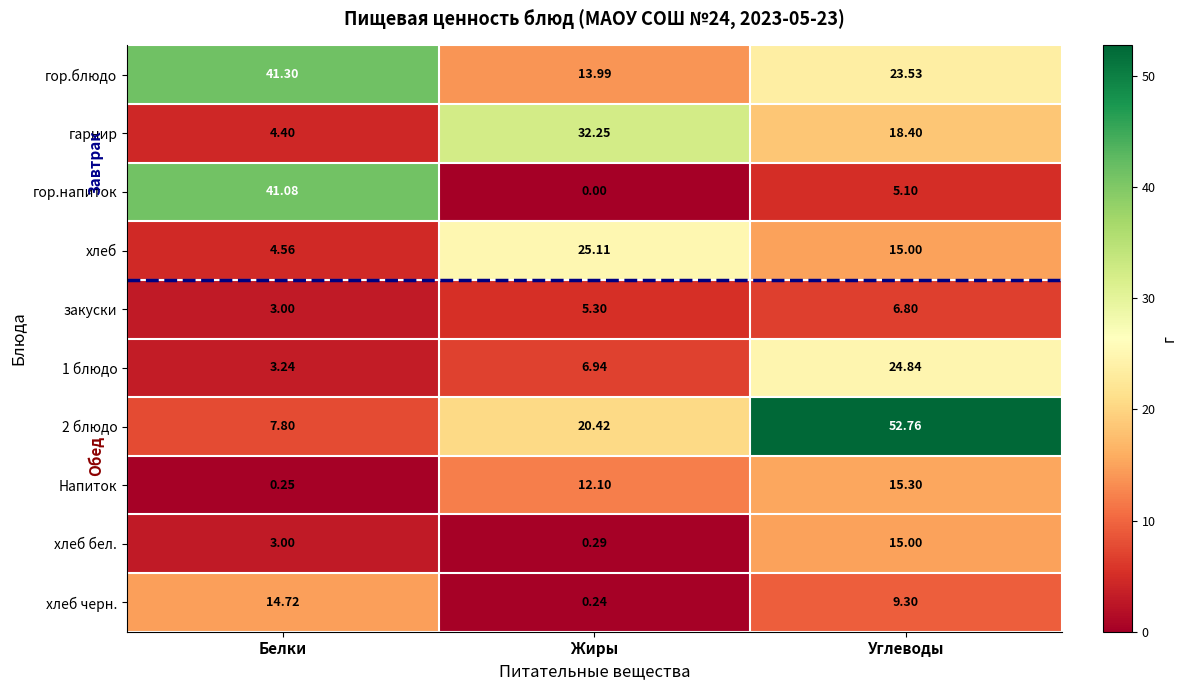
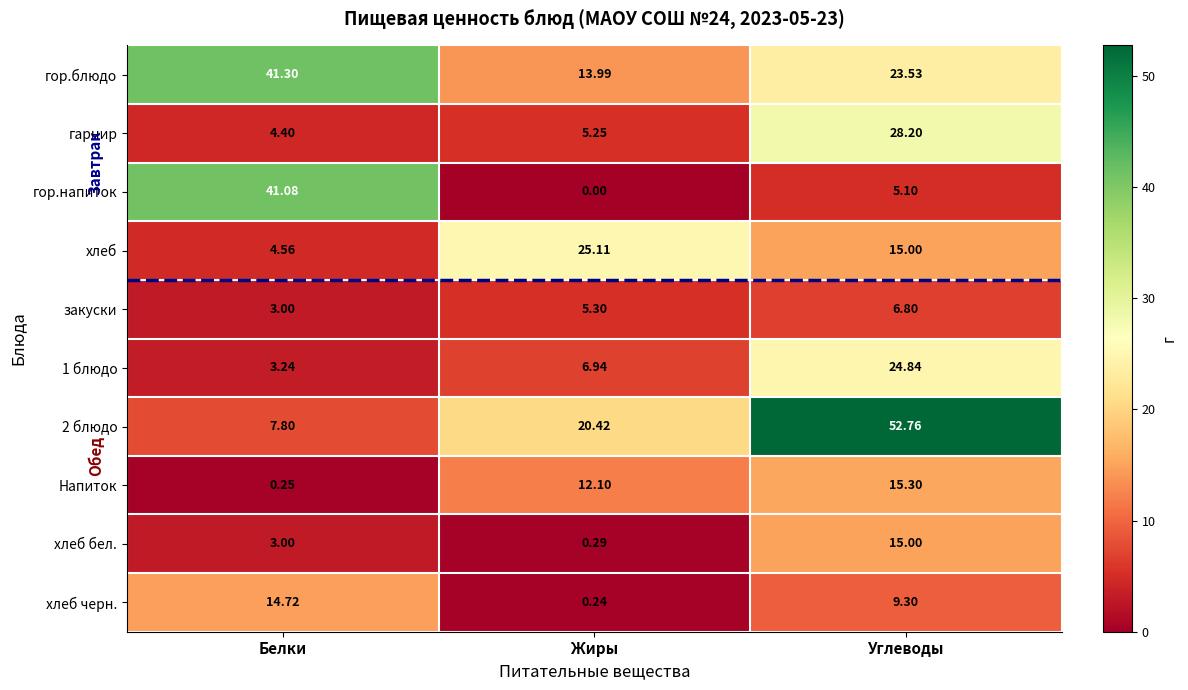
  {
    "гор.блюдо": {
      "Белки": 41.30,
      "Жиры": 13.99,
      "Углеводы": 23.53
    },
    "гарнир": {
      "Белки": 4.40,
-     "Жиры": 32.25,
-     "Углеводы": 18.40
+     "Жиры": 5.25,
+     "Углеводы": 28.20
    },
    "гор.напиток": {
      "Белки": 41.08,
      "Жиры": 0.00,
      "Углеводы": 5.10
    },
    "хлеб": {
      "Белки": 4.56,
      "Жиры": 25.11,
      "Углеводы": 15.00
    },
    "закуски": {
      "Белки": 3.00,
      "Жиры": 5.30,
      "Углеводы": 6.80
    },
    "1 блюдо": {
      "Белки": 3.24,
      "Жиры": 6.94,
      "Углеводы": 24.84
    },
    "2 блюдо": {
      "Белки": 7.80,
      "Жиры": 20.42,
      "Углеводы": 52.76
    },
    "Напиток": {
      "Белки": 0.25,
      "Жиры": 12.10,
      "Углеводы": 15.30
    },
    "хлеб бел.": {
      "Белки": 3.00,
      "Жиры": 0.29,
      "Углеводы": 15.00
    },
    "хлеб черн.": {
      "Белки": 14.72,
      "Жиры": 0.24,
      "Углеводы": 9.30
    }
  }
